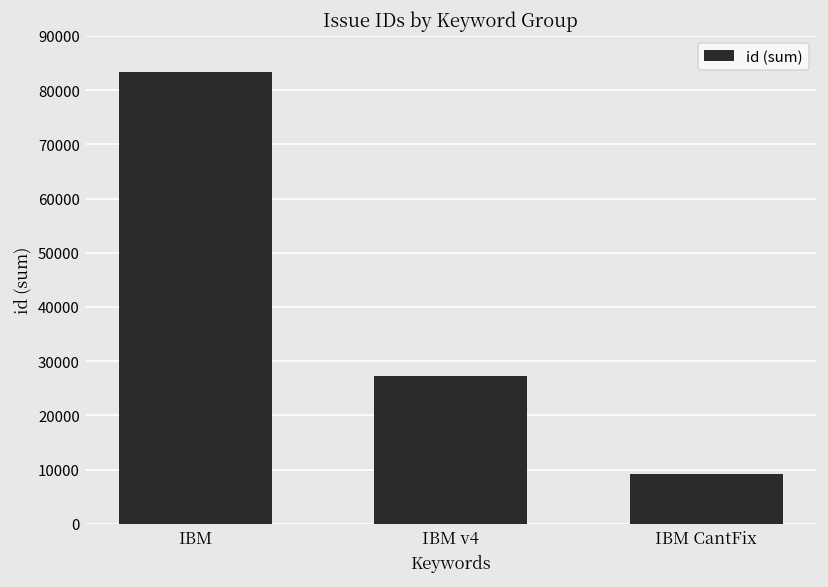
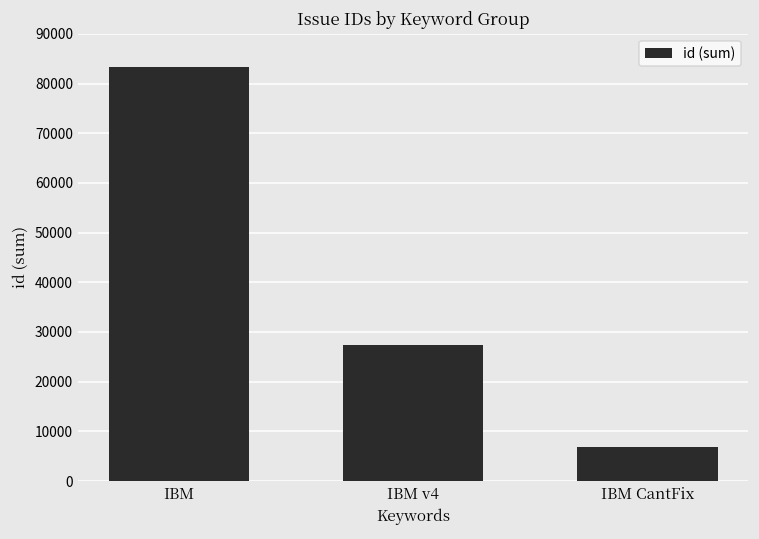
  {
    "IBM": 83000,
    "IBM v4": 27000,
-   "IBM CantFix": 9000
+   "IBM CantFix": 7000
  }
